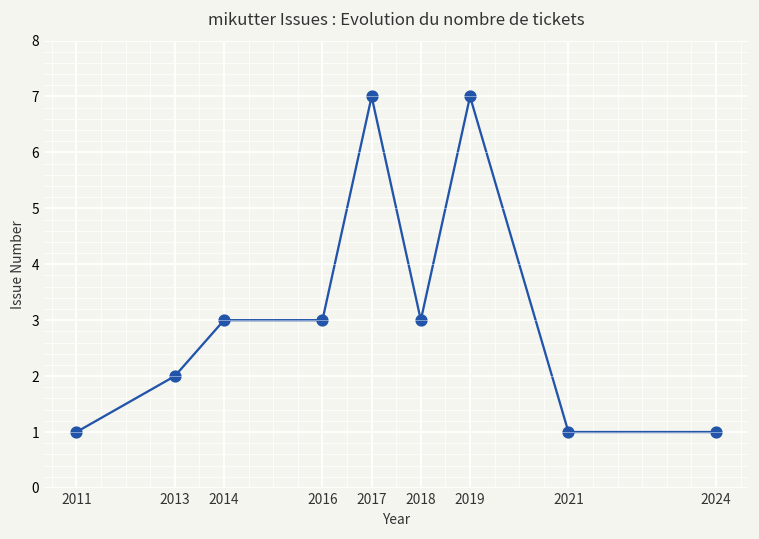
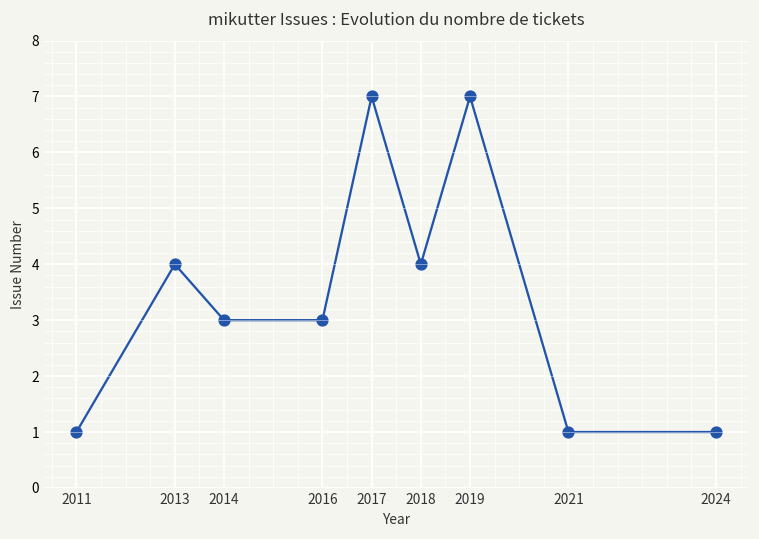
  {
    "2011": 1,
-   "2013": 2,
+   "2013": 4,
    "2014": 3,
    "2016": 3,
    "2017": 7,
-   "2018": 3,
+   "2018": 4,
    "2019": 7,
    "2021": 1,
    "2024": 1
  }
